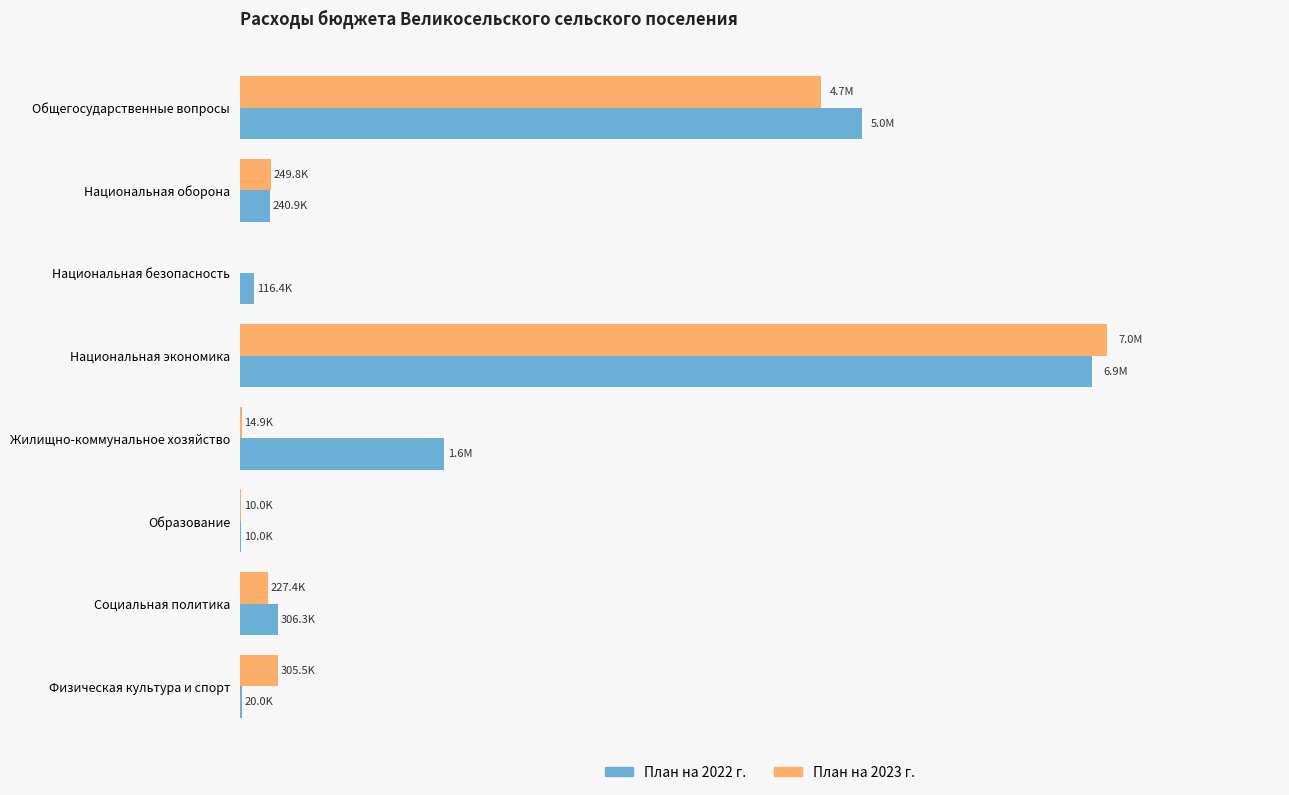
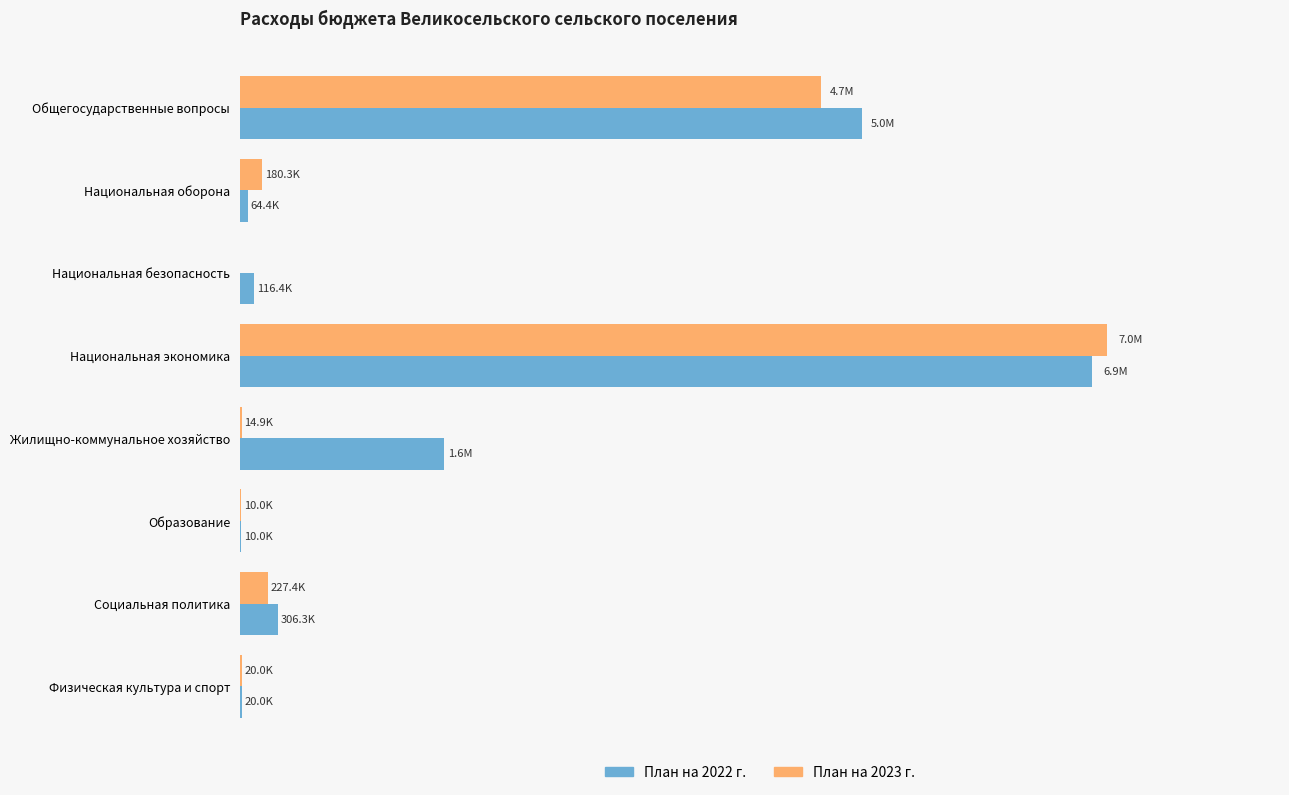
  {
    "План на 2022 г.": {
      "Общегосударственные вопросы": "5.0M",
-     "Национальная оборона": "240.9K",
+     "Национальная оборона": "64.4K",
      "Национальная безопасность": "116.4K",
      "Национальная экономика": "6.9M",
      "Жилищно-коммунальное хозяйство": "1.6M",
      "Образование": "10.0K",
      "Социальная политика": "306.3K",
      "Физическая культура и спорт": "20.0K"
    },
    "План на 2023 г.": {
      "Общегосударственные вопросы": "4.7M",
-     "Национальная оборона": "249.8K",
+     "Национальная оборона": "180.3K",
      "Национальная экономика": "7.0M",
      "Жилищно-коммунальное хозяйство": "14.9K",
      "Образование": "10.0K",
      "Социальная политика": "227.4K",
-     "Физическая культура и спорт": "305.5K"
+     "Физическая культура и спорт": "20.0K"
    }
  }
